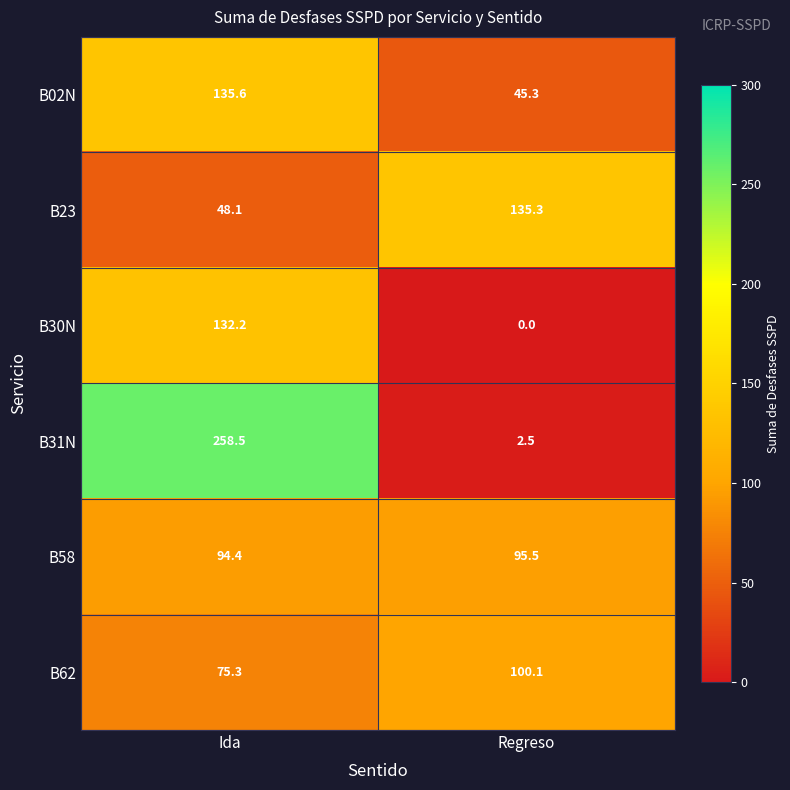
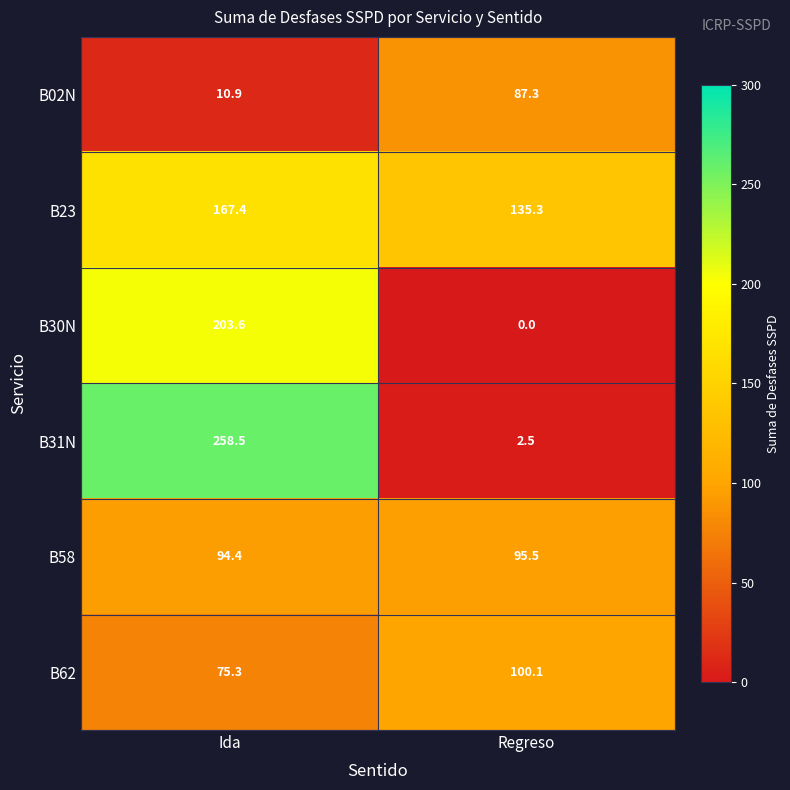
  {
    "B02N": {
-     "Ida": 135.6,
-     "Regreso": 45.3
+     "Ida": 10.9,
+     "Regreso": 87.3
    },
    "B23": {
-     "Ida": 48.1,
+     "Ida": 167.4,
      "Regreso": 135.3
    },
    "B30N": {
-     "Ida": 132.2,
+     "Ida": 203.6,
      "Regreso": 0.0
    },
    "B31N": {
      "Ida": 258.5,
      "Regreso": 2.5
    },
    "B58": {
      "Ida": 94.4,
      "Regreso": 95.5
    },
    "B62": {
      "Ida": 75.3,
      "Regreso": 100.1
    }
  }
